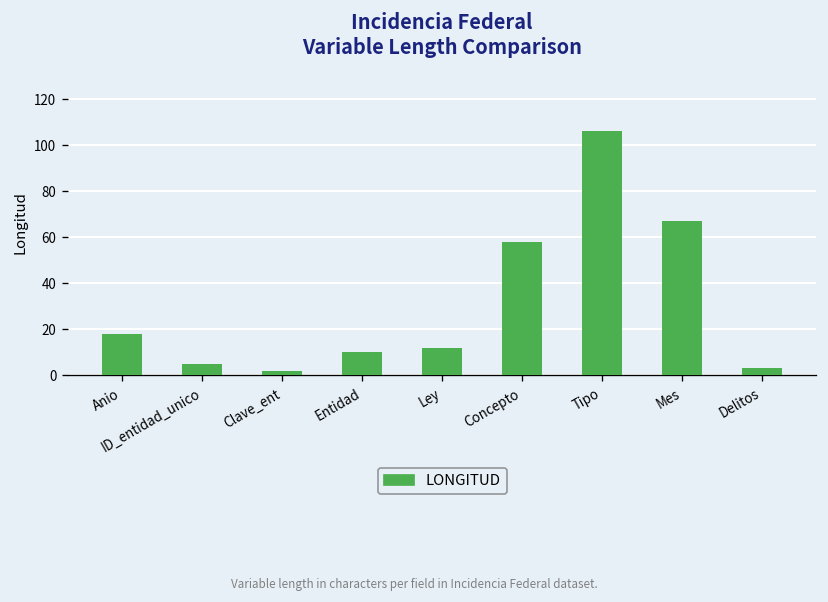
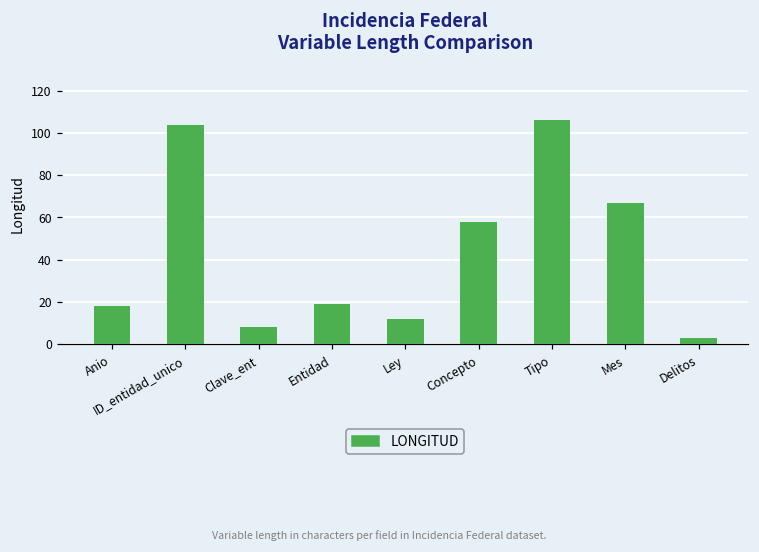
  {
    "Anio": 18,
-   "ID_entidad_unico": 5,
-   "Clave_ent": 2,
-   "Entidad": 10,
+   "ID_entidad_unico": 104,
+   "Clave_ent": 8,
+   "Entidad": 19,
    "Ley": 12,
    "Concepto": 58,
    "Tipo": 106,
    "Mes": 67,
    "Delitos": 3
  }
